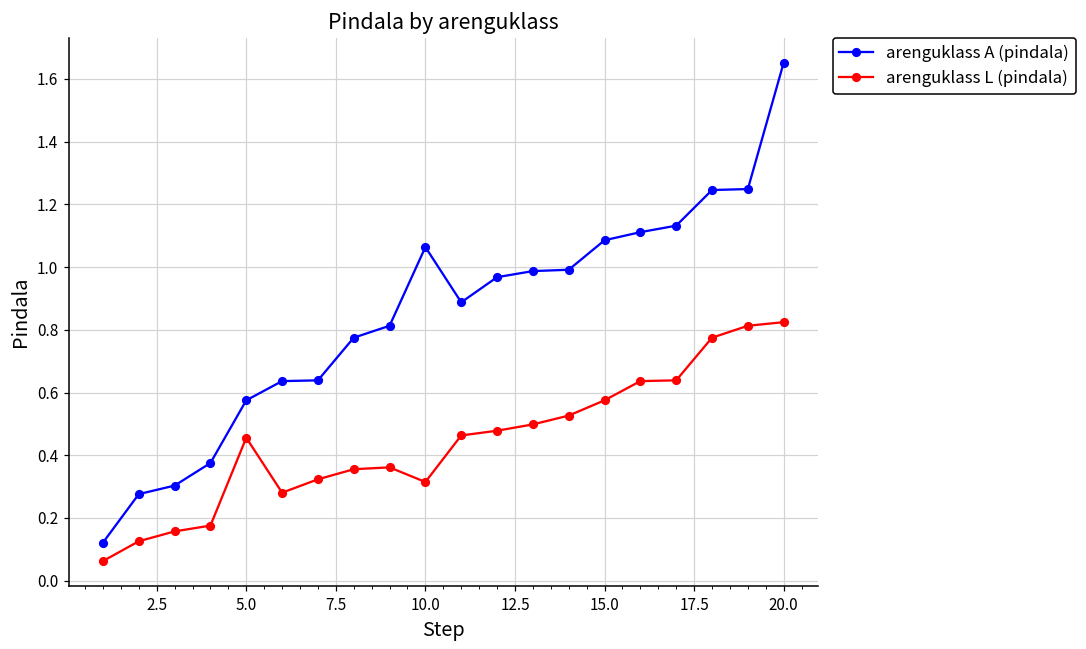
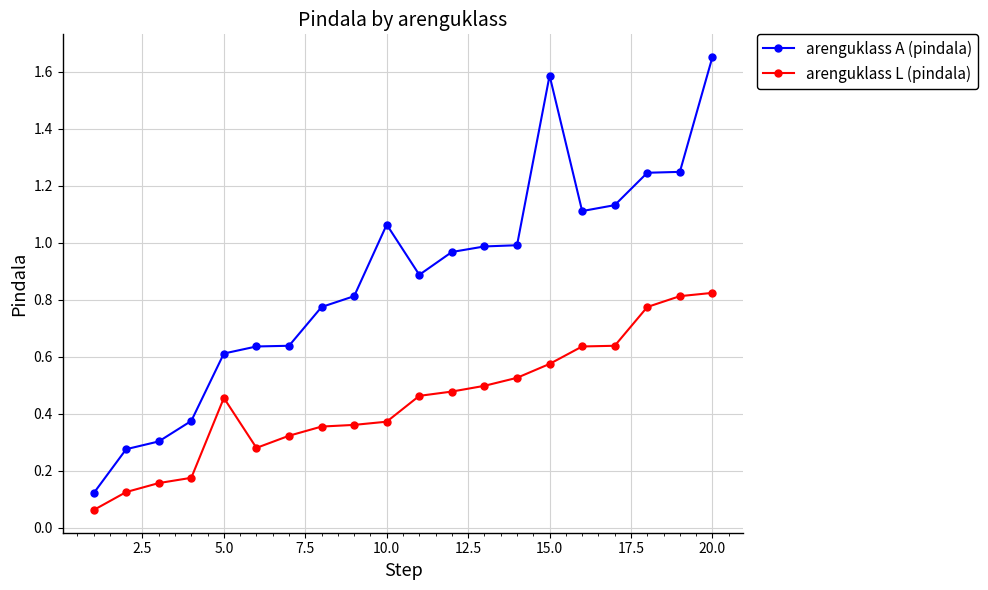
  {
    "arenguklass A (pindala)": {
-     "5.0": 0.58,
+     "5.0": 0.61,
      "10.0": 1.06,
-     "15.0": 1.09,
+     "15.0": 1.59,
      "20.0": 1.65
    },
    "arenguklass L (pindala)": {
      "5.0": 0.46,
-     "10.0": 0.31,
+     "10.0": 0.37,
      "15.0": 0.58,
      "20.0": 0.82
    }
  }
